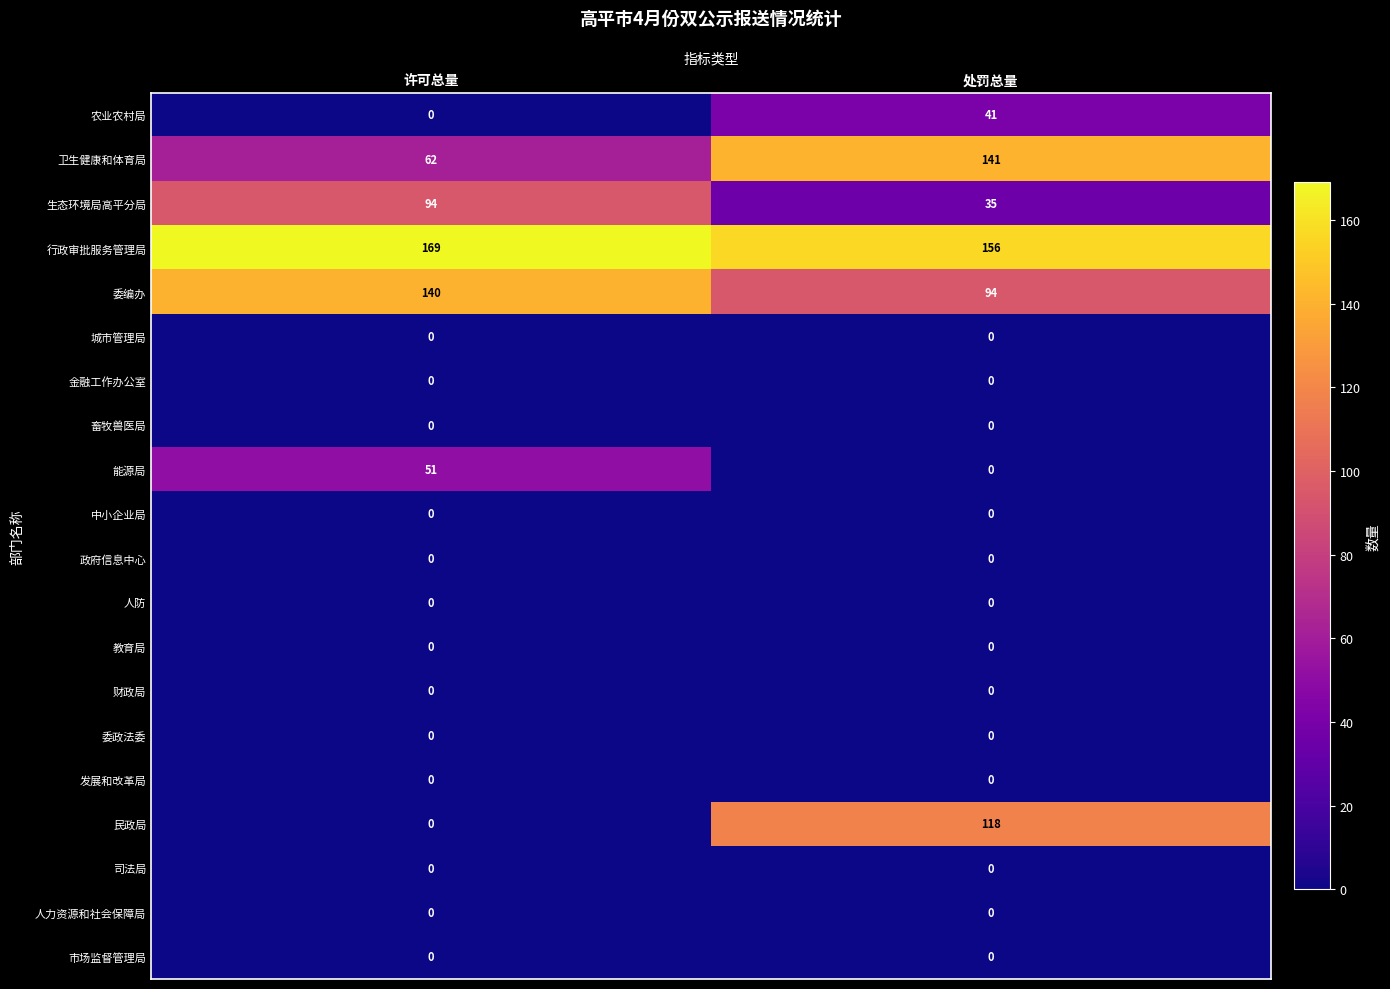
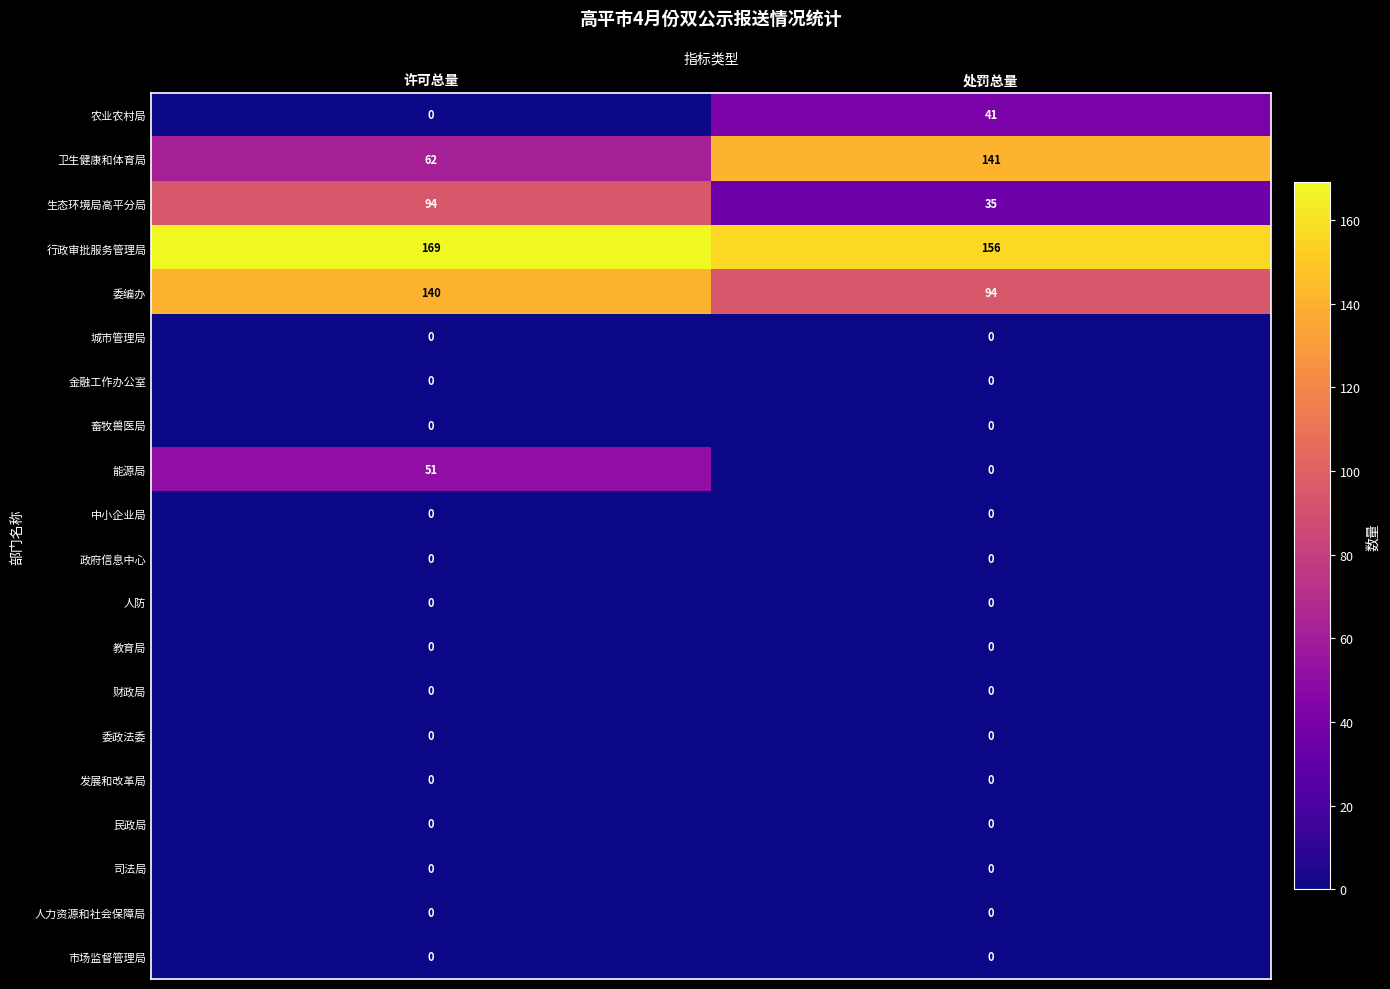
  {
    "农业农村局": {
      "许可总量": 0,
      "处罚总量": 41
    },
    "卫生健康和体育局": {
      "许可总量": 62,
      "处罚总量": 141
    },
    "生态环境局高平分局": {
      "许可总量": 94,
      "处罚总量": 35
    },
    "行政审批服务管理局": {
      "许可总量": 169,
      "处罚总量": 156
    },
    "委编办": {
      "许可总量": 140,
      "处罚总量": 94
    },
    "城市管理局": {
      "许可总量": 0,
      "处罚总量": 0
    },
    "金融工作办公室": {
      "许可总量": 0,
      "处罚总量": 0
    },
    "畜牧兽医局": {
      "许可总量": 0,
      "处罚总量": 0
    },
    "能源局": {
      "许可总量": 51,
      "处罚总量": 0
    },
    "中小企业局": {
      "许可总量": 0,
      "处罚总量": 0
    },
    "政府信息中心": {
      "许可总量": 0,
      "处罚总量": 0
    },
    "人防": {
      "许可总量": 0,
      "处罚总量": 0
    },
    "教育局": {
      "许可总量": 0,
      "处罚总量": 0
    },
    "财政局": {
      "许可总量": 0,
      "处罚总量": 0
    },
    "委政法委": {
      "许可总量": 0,
      "处罚总量": 0
    },
    "发展和改革局": {
      "许可总量": 0,
      "处罚总量": 0
    },
    "民政局": {
      "许可总量": 0,
-     "处罚总量": 118
+     "处罚总量": 0
    },
    "司法局": {
      "许可总量": 0,
      "处罚总量": 0
    },
    "人力资源和社会保障局": {
      "许可总量": 0,
      "处罚总量": 0
    },
    "市场监督管理局": {
      "许可总量": 0,
      "处罚总量": 0
    }
  }
